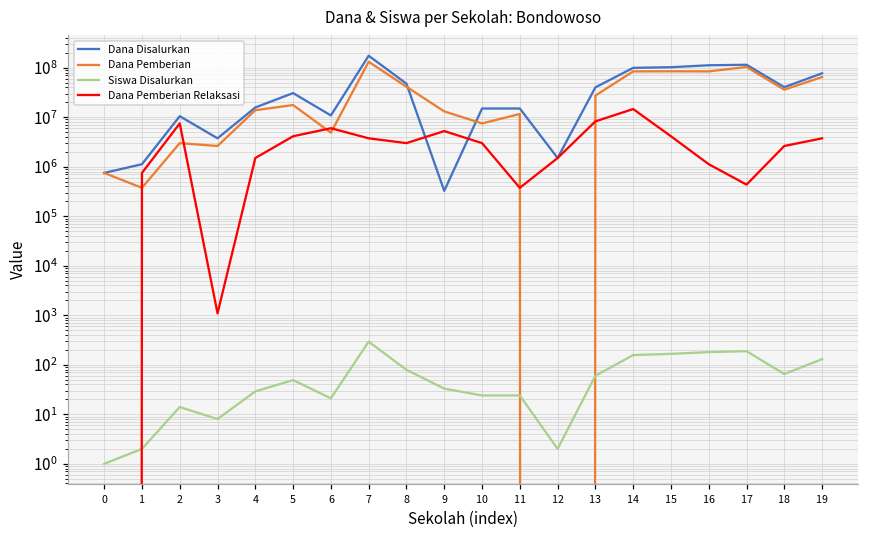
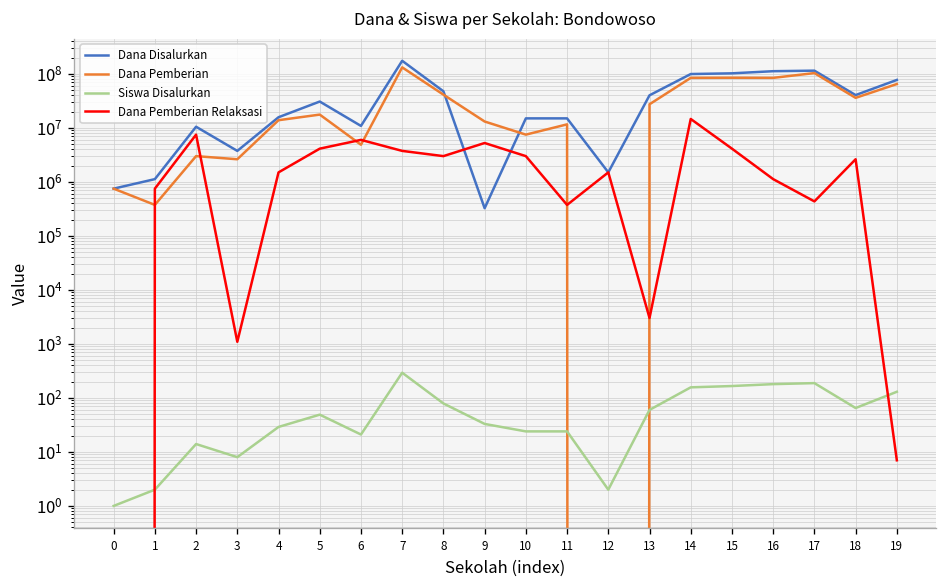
  {
    "Dana Disalurkan": {
      "1": 1100000,
      "2": 11000000,
      "3": 4000000,
      "5": 30000000,
      "6": 11000000,
      "7": 170000000,
      "8": 50000000,
      "9": 300000,
      "10": 15000000,
      "11": 15000000,
      "13": 40000000,
      "14": 100000000,
      "15": 100000000,
      "16": 110000000,
      "19": 80000000
    },
    "Dana Pemberian": {
      "1": 400000,
      "2": 3000000,
      "3": 3000000,
      "5": 18000000,
      "6": 5000000,
      "7": 130000000,
      "8": 40000000,
      "9": 13000000,
      "10": 8000000,
      "11": 12000000,
      "13": 30000000,
      "14": 80000000,
      "15": 80000000,
      "16": 80000000,
      "19": 60000000
    },
    "Siswa Disalurkan": {
      "0": 1,
      "1": 2,
      "2": 14,
      "3": 8,
      "4": 30,
      "5": 50,
      "6": 20,
      "7": 300,
      "8": 80,
      "9": 30,
      "10": 20,
      "11": 20,
      "12": 2,
      "13": 60,
      "14": 160,
      "15": 170,
      "16": 180,
      "17": 190,
      "18": 70,
      "19": 130
    },
    "Dana Pemberian Relaksasi": {
      "1": 800000,
      "2": 8000000,
      "3": 1100,
      "4": 1500000,
      "5": 4000000,
      "6": 6000000,
      "7": 4000000,
      "8": 3000000,
      "9": 5000000,
      "10": 3000000,
      "11": 400000,
-     "13": 8000000,
+     "13": 3000,
      "14": 15000000,
      "15": 4000000,
      "16": 1100000,
      "17": 400000,
      "18": 3000000,
-     "19": 4000000
+     "19": 7
    }
  }
